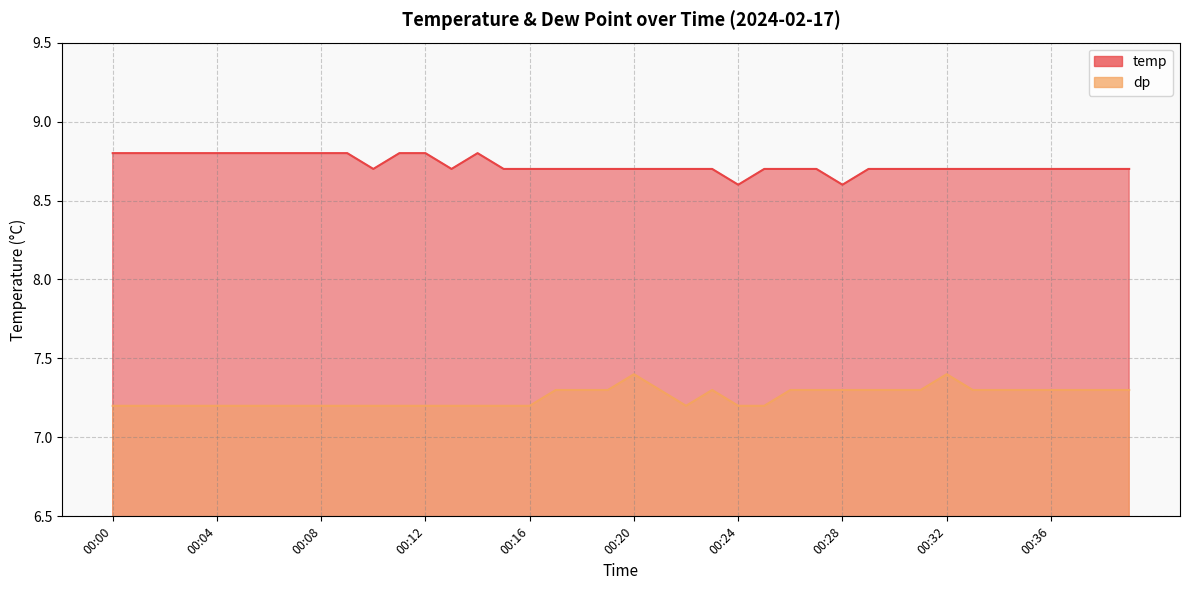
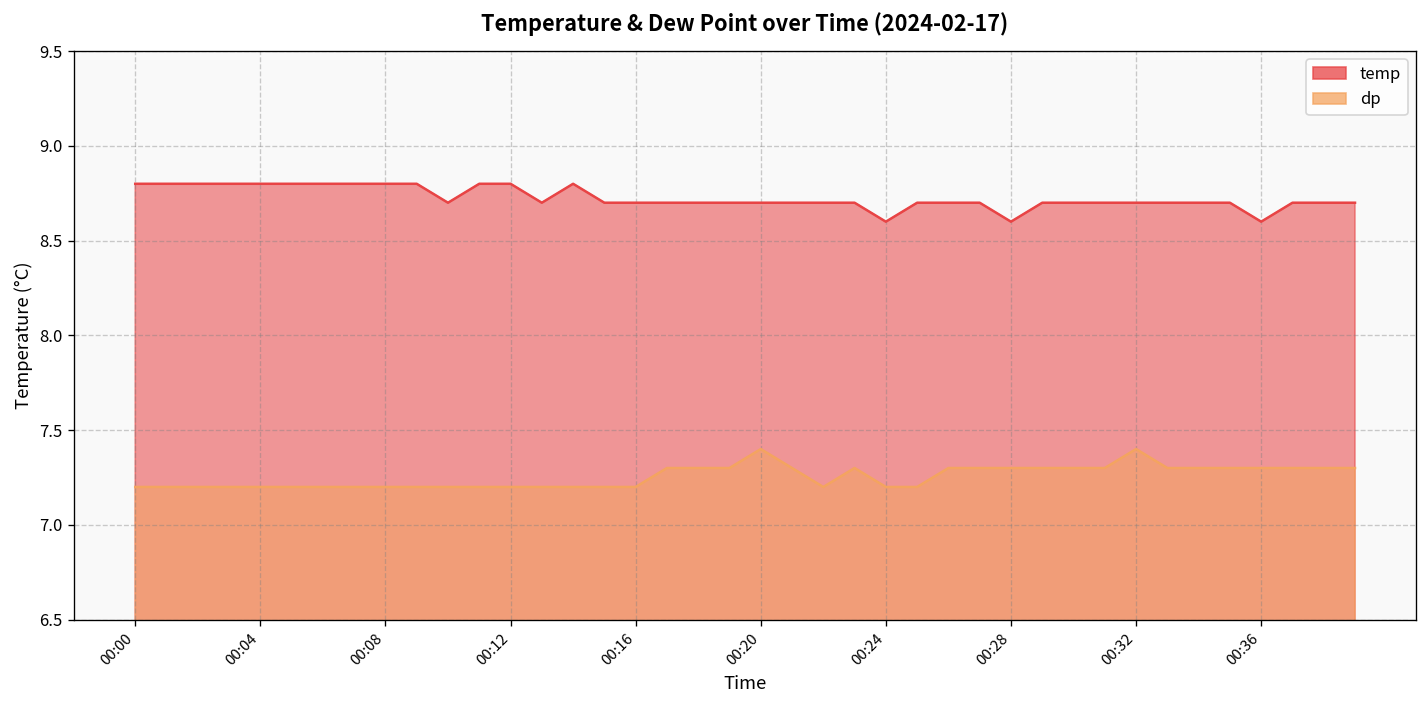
  {
    "temp": {
      "00:00": 8.8,
      "00:04": 8.8,
      "00:08": 8.8,
      "00:12": 8.8,
      "00:16": 8.7,
      "00:20": 8.7,
      "00:24": 8.6,
      "00:28": 8.6,
      "00:32": 8.7,
-     "00:36": 8.7
+     "00:36": 8.6
    },
    "dp": {
      "00:00": 7.2,
      "00:04": 7.2,
      "00:08": 7.2,
      "00:12": 7.2,
      "00:16": 7.2,
      "00:20": 7.4,
      "00:24": 7.2,
      "00:28": 7.3,
      "00:32": 7.4,
      "00:36": 7.3
    }
  }
